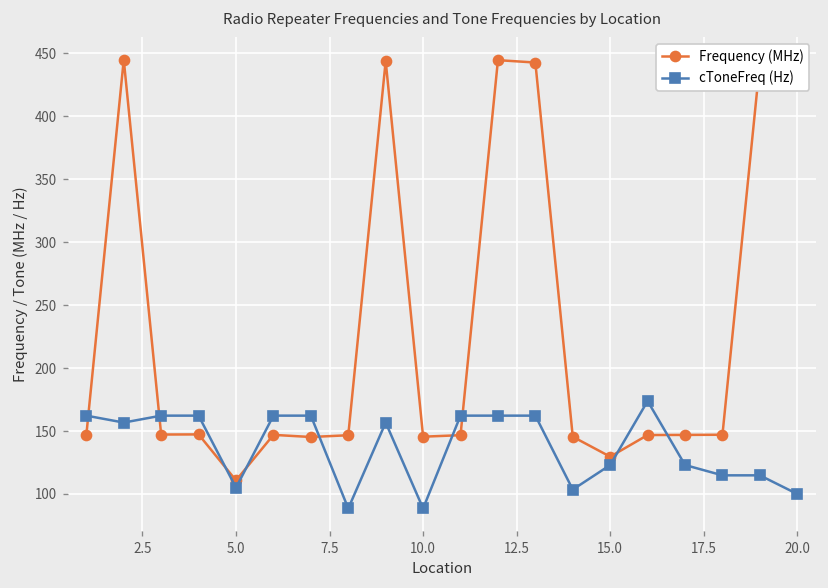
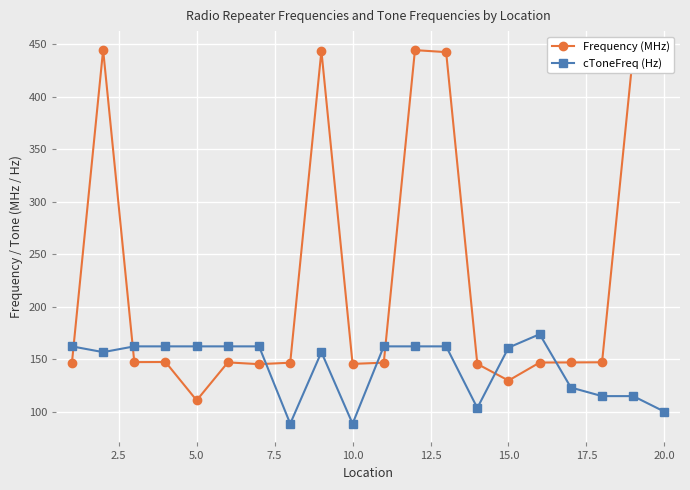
  {
    "Frequency (MHz)": {
      "5.0": 111,
      "10.0": 145,
      "15.0": 130
    },
    "cToneFreq (Hz)": {
-     "5.0": 105,
+     "5.0": 162,
      "10.0": 89,
-     "15.0": 123,
+     "15.0": 161,
      "20.0": 100
    }
  }
